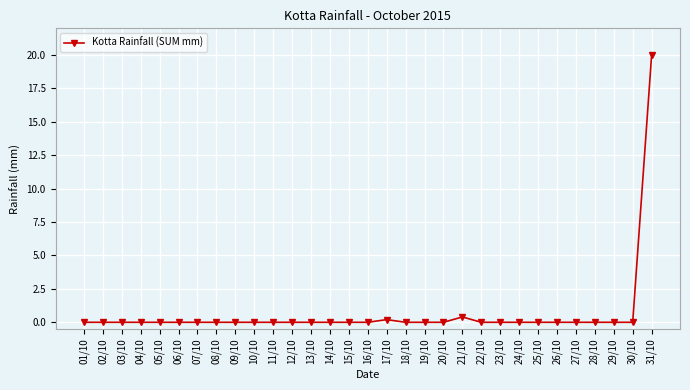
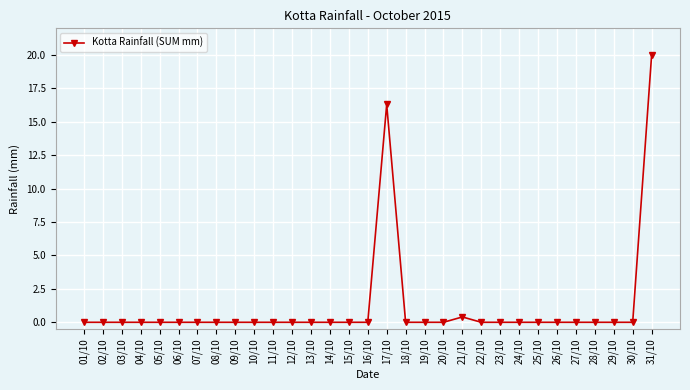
  {
    "01/10": 0.0,
    "02/10": 0.0,
    "03/10": 0.0,
    "04/10": 0.0,
    "05/10": 0.0,
    "06/10": 0.0,
    "07/10": 0.0,
    "08/10": 0.0,
    "09/10": 0.0,
    "10/10": 0.0,
    "11/10": 0.0,
    "12/10": 0.0,
    "13/10": 0.0,
    "14/10": 0.0,
    "15/10": 0.0,
    "16/10": 0.0,
-   "17/10": 0.2,
+   "17/10": 16.3,
    "18/10": 0.0,
    "19/10": 0.0,
    "20/10": 0.0,
    "21/10": 0.4,
    "22/10": 0.0,
    "23/10": 0.0,
    "24/10": 0.0,
    "25/10": 0.0,
    "26/10": 0.0,
    "27/10": 0.0,
    "28/10": 0.0,
    "29/10": 0.0,
    "30/10": 0.0,
    "31/10": 20.0
  }
